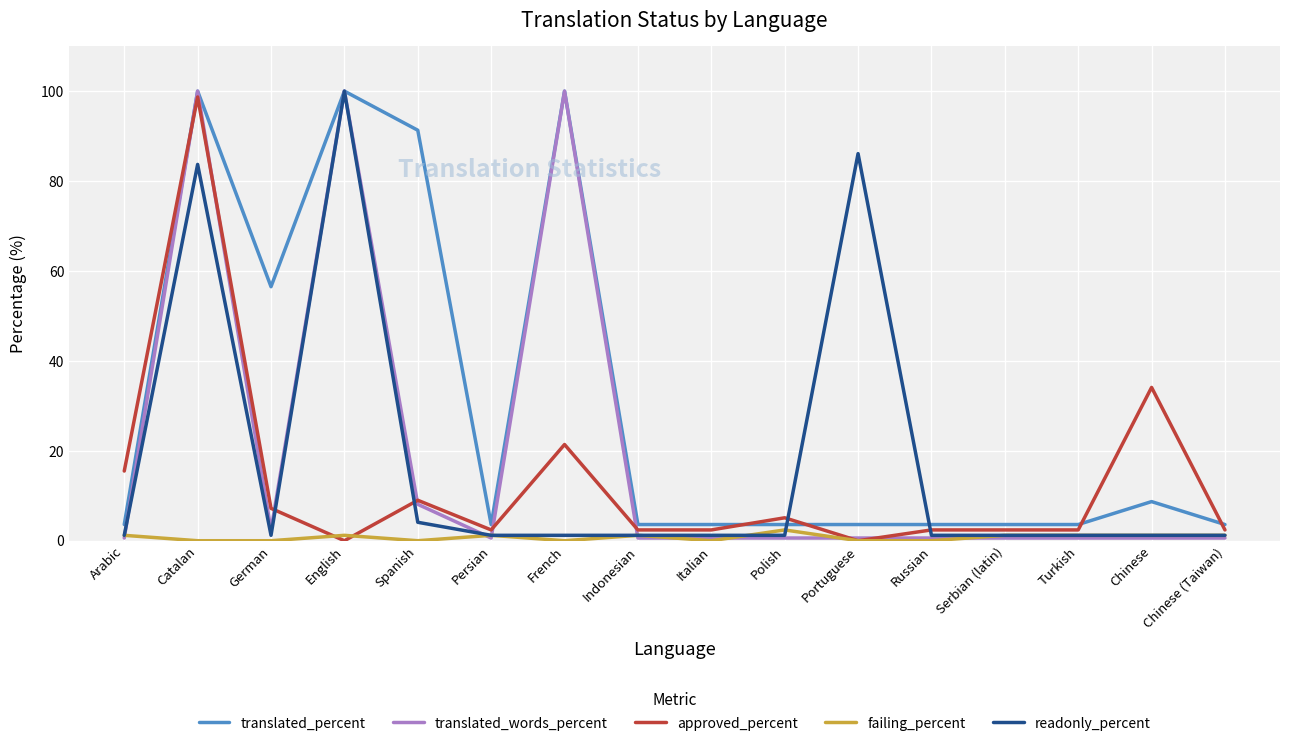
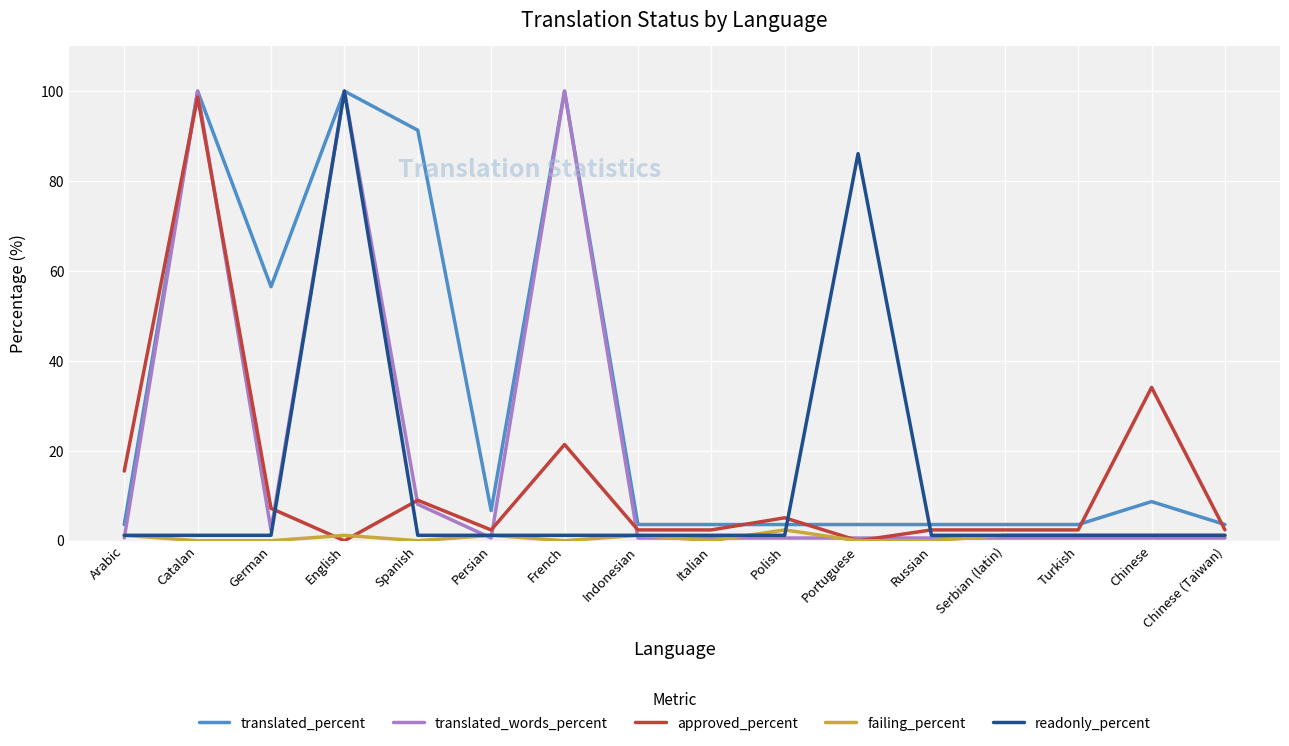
  {
    "translated_percent": {
      "Arabic": 4,
      "German": 57,
      "Spanish": 91,
-     "Persian": 4,
+     "Persian": 7,
      "Indonesian": 4,
      "Italian": 4,
      "Polish": 4,
      "Portuguese": 4,
      "Russian": 4,
      "Serbian (latin)": 4,
      "Turkish": 4,
      "Chinese": 9,
      "Chinese (Taiwan)": 4
    },
    "translated_words_percent": {
      "Arabic": 1,
      "German": 2,
      "Spanish": 8,
      "Persian": 1,
      "Indonesian": 1,
      "Italian": 1,
      "Polish": 1,
      "Portuguese": 1,
      "Russian": 1,
      "Serbian (latin)": 1,
      "Turkish": 1,
      "Chinese": 1,
      "Chinese (Taiwan)": 1
    },
    "approved_percent": {
      "Arabic": 16,
      "Catalan": 99,
      "German": 7,
      "English": 0,
      "Spanish": 9,
      "Persian": 2,
      "French": 21,
      "Indonesian": 2,
      "Italian": 2,
      "Polish": 5,
      "Russian": 2,
      "Serbian (latin)": 2,
      "Turkish": 2,
      "Chinese": 34,
      "Chinese (Taiwan)": 2
    },
    "failing_percent": {
      "Catalan": 0,
      "German": 0,
      "English": 1,
      "Spanish": 0,
      "French": 0,
      "Italian": 0,
      "Polish": 2,
      "Russian": 0
    },
    "readonly_percent": {
-     "Catalan": 84,
+     "Catalan": 1,
      "German": 1,
-     "Spanish": 4,
+     "Spanish": 1,
      "French": 1,
      "Italian": 1,
      "Polish": 1,
      "Portuguese": 86,
      "Russian": 1
    }
  }
